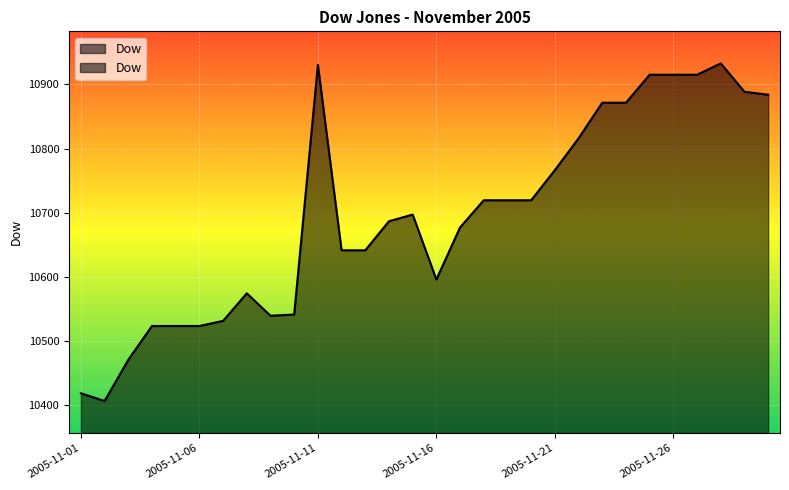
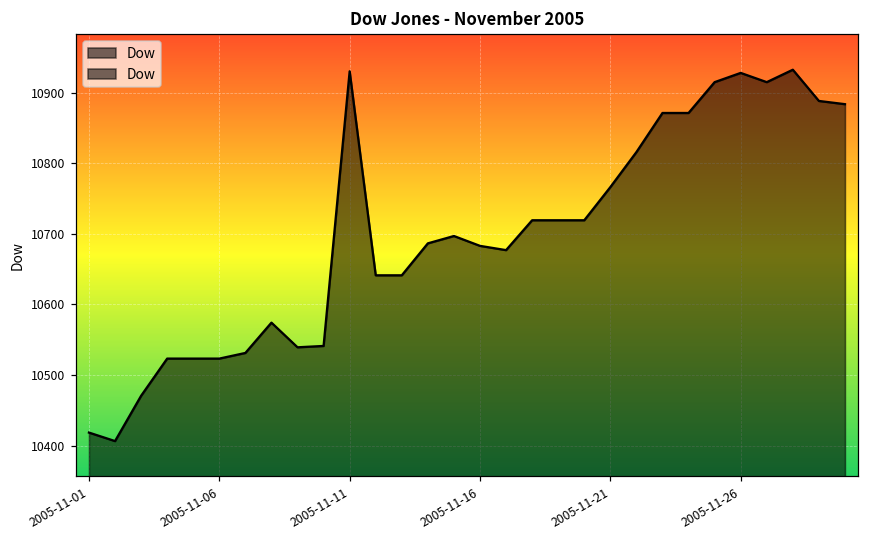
  {
    "2005-11-01": 10420,
    "2005-11-06": 10520,
    "2005-11-11": 10930,
-   "2005-11-16": 10600,
+   "2005-11-16": 10680,
    "2005-11-21": 10770,
-   "2005-11-26": 10920
+   "2005-11-26": 10930
  }
